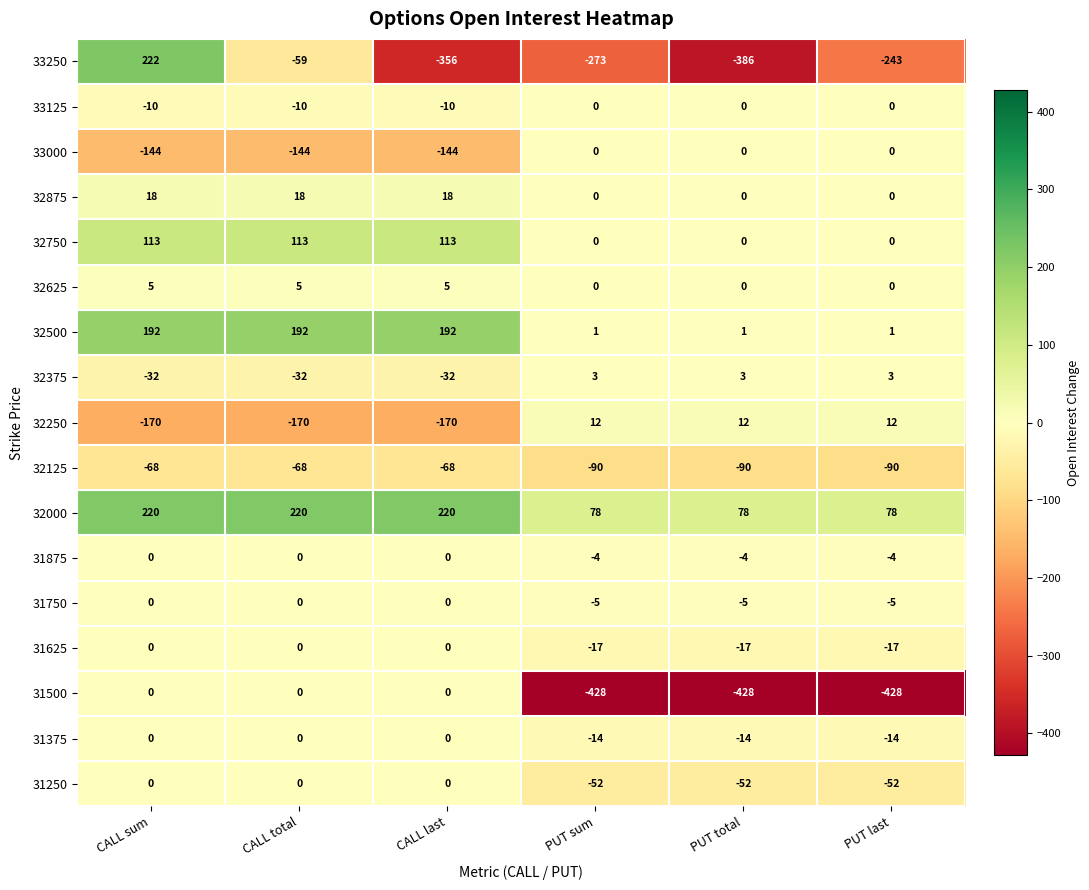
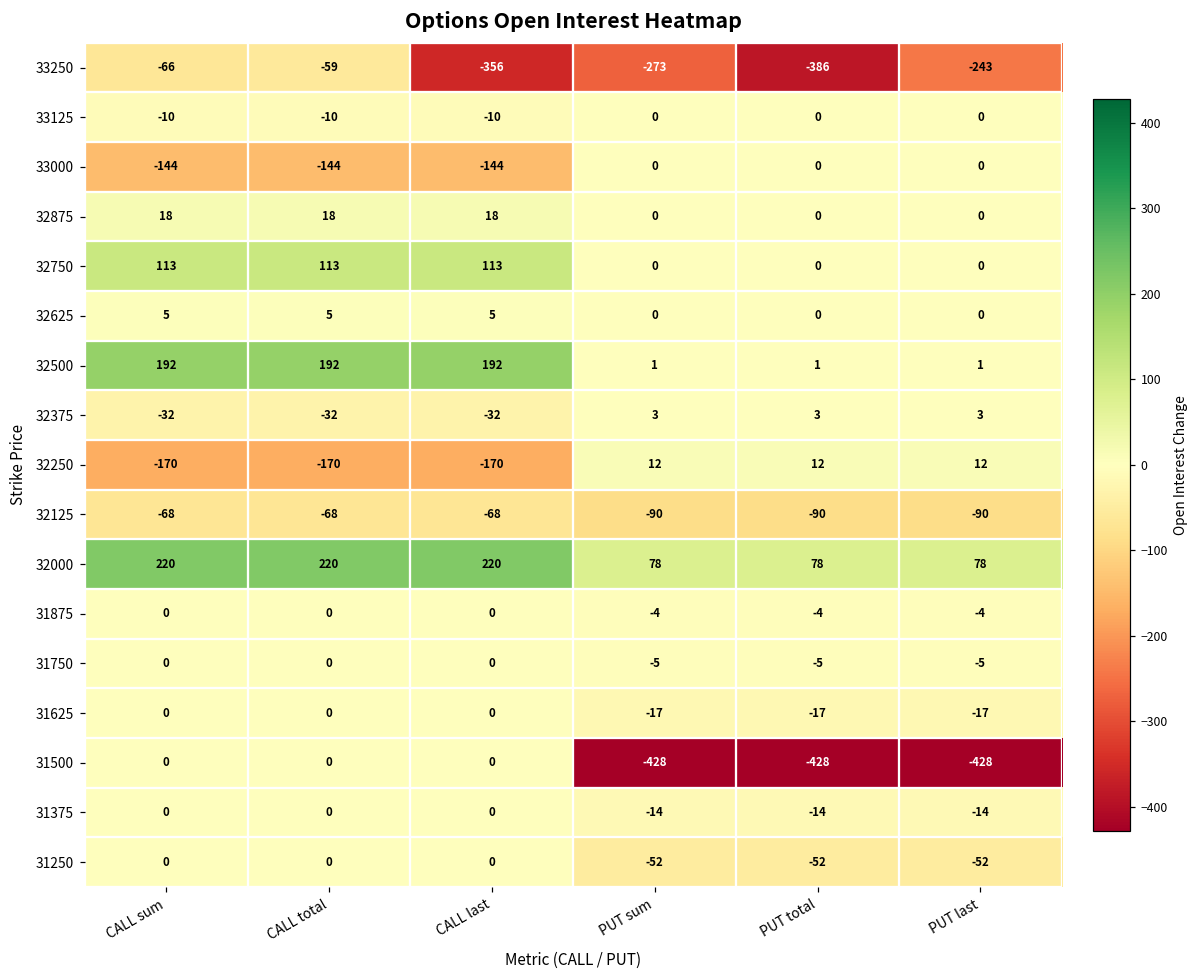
  {
    "33250": {
-     "CALL sum": 222,
+     "CALL sum": -66,
      "CALL total": -59,
      "CALL last": -356,
      "PUT sum": -273,
      "PUT total": -386,
      "PUT last": -243
    },
    "33125": {
      "CALL sum": -10,
      "CALL total": -10,
      "CALL last": -10,
      "PUT sum": 0,
      "PUT total": 0,
      "PUT last": 0
    },
    "33000": {
      "CALL sum": -144,
      "CALL total": -144,
      "CALL last": -144,
      "PUT sum": 0,
      "PUT total": 0,
      "PUT last": 0
    },
    "32875": {
      "CALL sum": 18,
      "CALL total": 18,
      "CALL last": 18,
      "PUT sum": 0,
      "PUT total": 0,
      "PUT last": 0
    },
    "32750": {
      "CALL sum": 113,
      "CALL total": 113,
      "CALL last": 113,
      "PUT sum": 0,
      "PUT total": 0,
      "PUT last": 0
    },
    "32625": {
      "CALL sum": 5,
      "CALL total": 5,
      "CALL last": 5,
      "PUT sum": 0,
      "PUT total": 0,
      "PUT last": 0
    },
    "32500": {
      "CALL sum": 192,
      "CALL total": 192,
      "CALL last": 192,
      "PUT sum": 1,
      "PUT total": 1,
      "PUT last": 1
    },
    "32375": {
      "CALL sum": -32,
      "CALL total": -32,
      "CALL last": -32,
      "PUT sum": 3,
      "PUT total": 3,
      "PUT last": 3
    },
    "32250": {
      "CALL sum": -170,
      "CALL total": -170,
      "CALL last": -170,
      "PUT sum": 12,
      "PUT total": 12,
      "PUT last": 12
    },
    "32125": {
      "CALL sum": -68,
      "CALL total": -68,
      "CALL last": -68,
      "PUT sum": -90,
      "PUT total": -90,
      "PUT last": -90
    },
    "32000": {
      "CALL sum": 220,
      "CALL total": 220,
      "CALL last": 220,
      "PUT sum": 78,
      "PUT total": 78,
      "PUT last": 78
    },
    "31875": {
      "CALL sum": 0,
      "CALL total": 0,
      "CALL last": 0,
      "PUT sum": -4,
      "PUT total": -4,
      "PUT last": -4
    },
    "31750": {
      "CALL sum": 0,
      "CALL total": 0,
      "CALL last": 0,
      "PUT sum": -5,
      "PUT total": -5,
      "PUT last": -5
    },
    "31625": {
      "CALL sum": 0,
      "CALL total": 0,
      "CALL last": 0,
      "PUT sum": -17,
      "PUT total": -17,
      "PUT last": -17
    },
    "31500": {
      "CALL sum": 0,
      "CALL total": 0,
      "CALL last": 0,
      "PUT sum": -428,
      "PUT total": -428,
      "PUT last": -428
    },
    "31375": {
      "CALL sum": 0,
      "CALL total": 0,
      "CALL last": 0,
      "PUT sum": -14,
      "PUT total": -14,
      "PUT last": -14
    },
    "31250": {
      "CALL sum": 0,
      "CALL total": 0,
      "CALL last": 0,
      "PUT sum": -52,
      "PUT total": -52,
      "PUT last": -52
    }
  }
